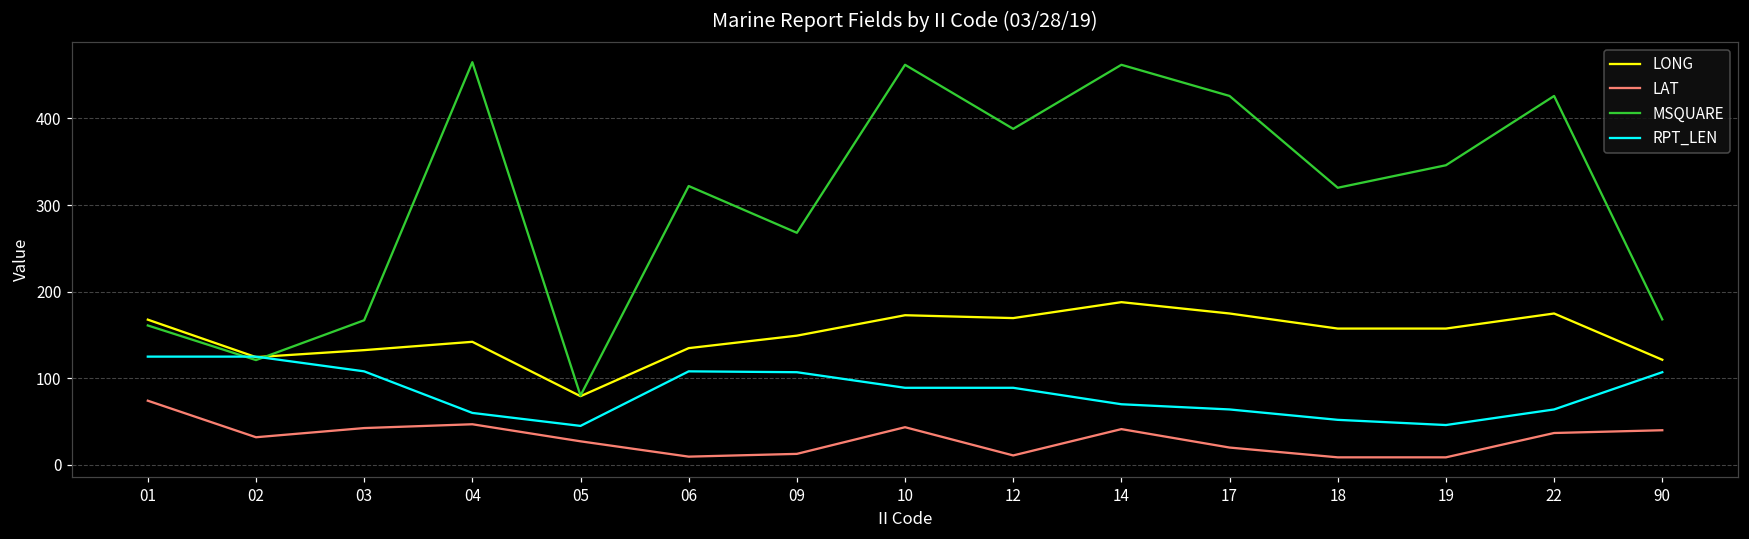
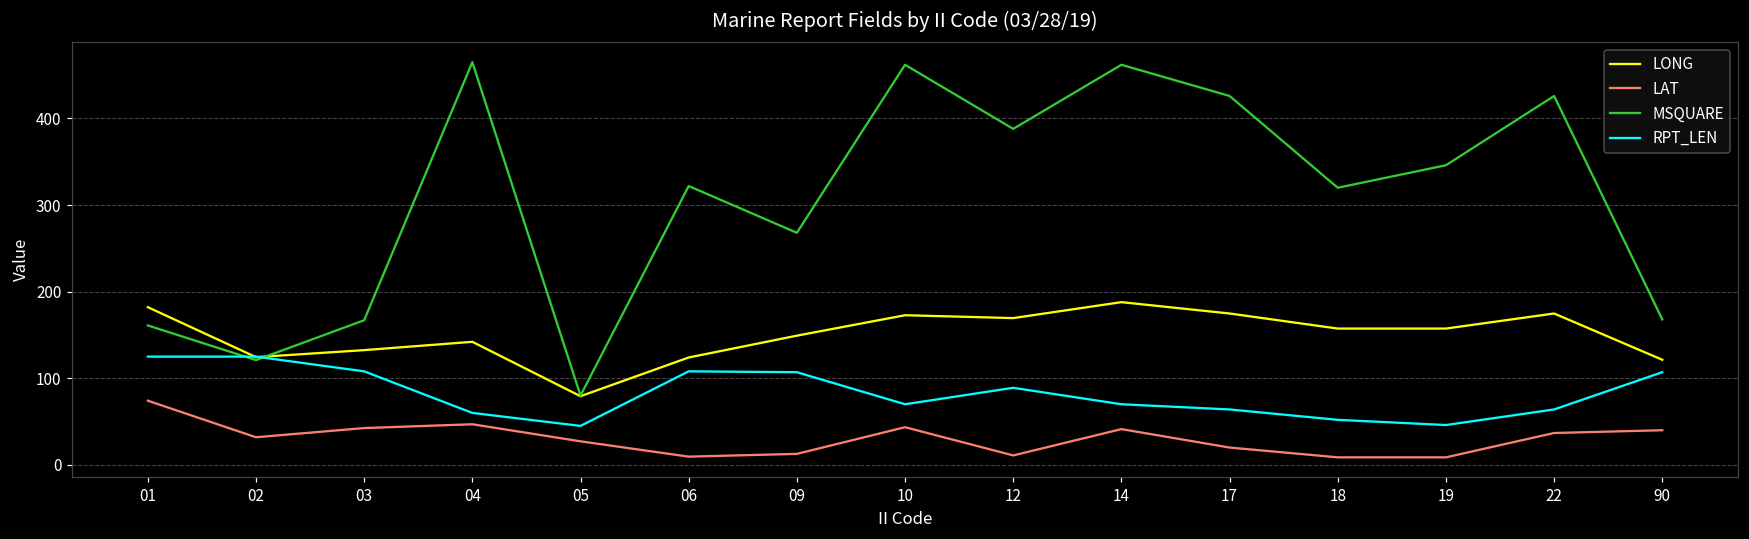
  {
    "LONG": {
-     "01": 170,
+     "01": 180,
      "03": 130,
      "04": 140,
-     "06": 130,
+     "06": 120,
      "09": 150,
      "10": 170,
      "12": 170,
      "14": 190,
      "17": 170,
      "18": 160,
      "19": 160,
      "22": 170,
      "90": 120
    },
    "LAT": {
      "01": 70,
      "02": 30,
      "03": 40,
      "04": 50,
      "05": 30,
      "06": 10,
      "09": 10,
      "10": 40,
      "12": 10,
      "14": 40,
      "17": 20,
      "18": 10,
      "19": 10,
      "22": 40,
      "90": 40
    },
    "MSQUARE": {
      "01": 160,
      "02": 120,
      "03": 170,
      "04": 470,
      "06": 320,
      "09": 270,
      "10": 460,
      "12": 390,
      "14": 460,
      "17": 430,
      "18": 320,
      "19": 350,
      "22": 430,
      "90": 170
    },
    "RPT_LEN": {
      "01": 130,
      "03": 110,
      "04": 60,
      "05": 50,
      "06": 110,
      "09": 110,
-     "10": 90,
+     "10": 70,
      "12": 90,
      "14": 70,
      "17": 60,
      "18": 50,
      "19": 50,
      "22": 60,
      "90": 110
    }
  }
